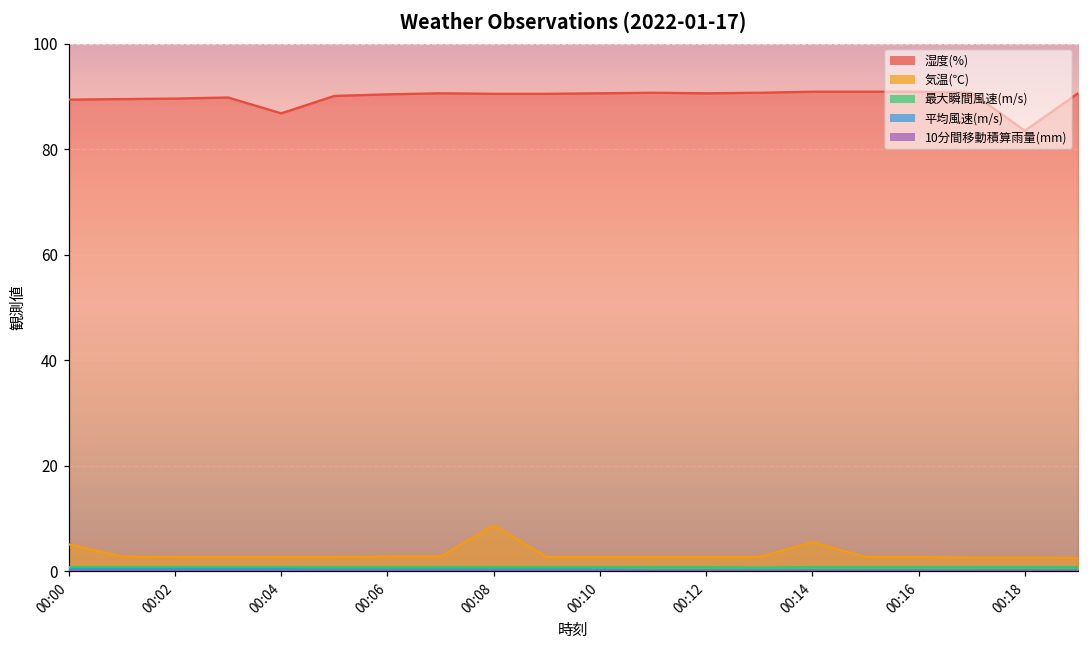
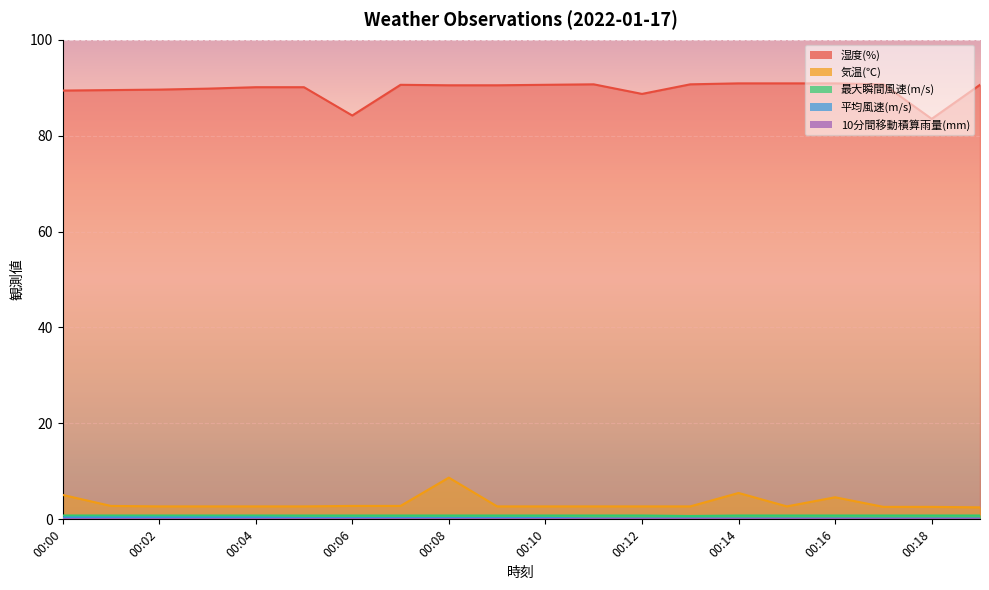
  {
    "湿度(%)": {
      "00:00": 89,
      "00:02": 90,
-     "00:04": 87,
-     "00:06": 90,
+     "00:04": 90,
+     "00:06": 84,
      "00:08": 91,
      "00:10": 91,
-     "00:12": 91,
+     "00:12": 89,
      "00:14": 91
    },
    "気温(℃)": {
      "00:00": 5,
      "00:02": 3,
      "00:04": 3,
      "00:06": 3,
      "00:08": 9,
      "00:10": 3,
      "00:12": 3,
      "00:14": 6,
-     "00:16": 3,
+     "00:16": 5,
      "00:18": 3
    },
    "最大瞬間風速(m/s)": {
      "00:12": 1,
      "00:14": 1,
      "00:16": 1,
      "00:18": 1
    }
  }
